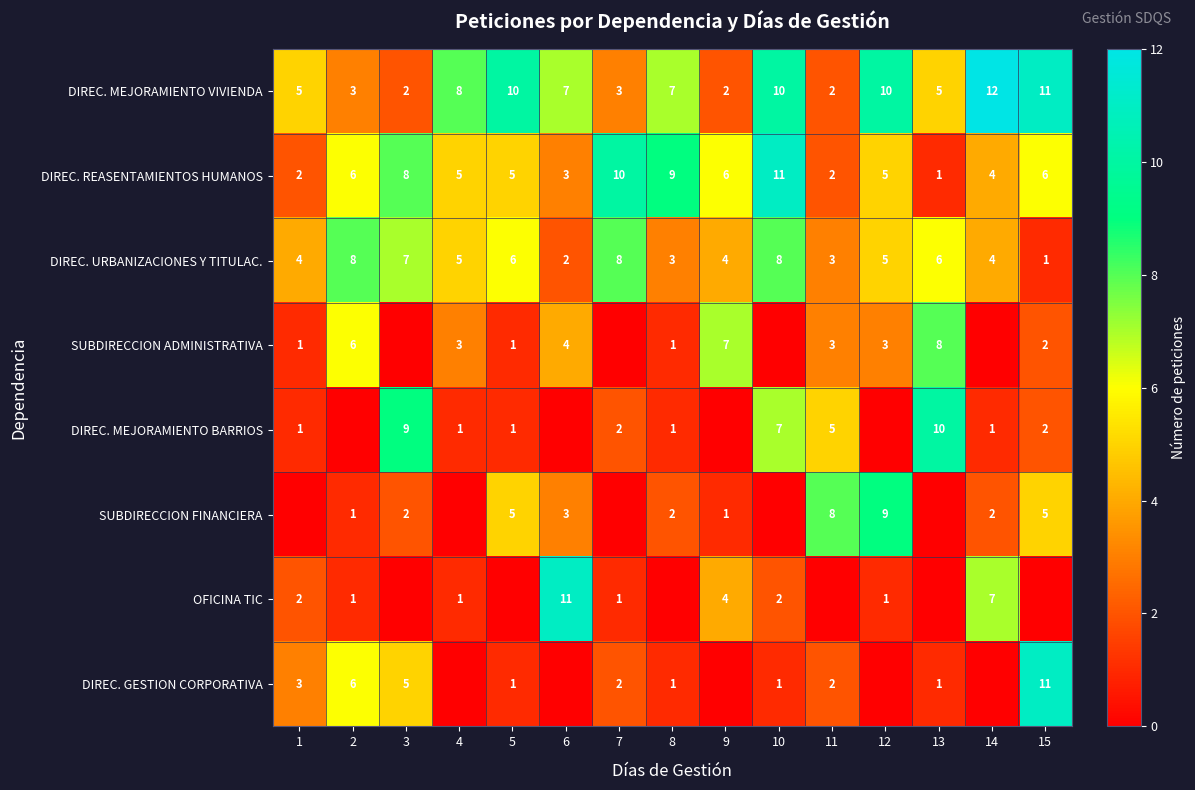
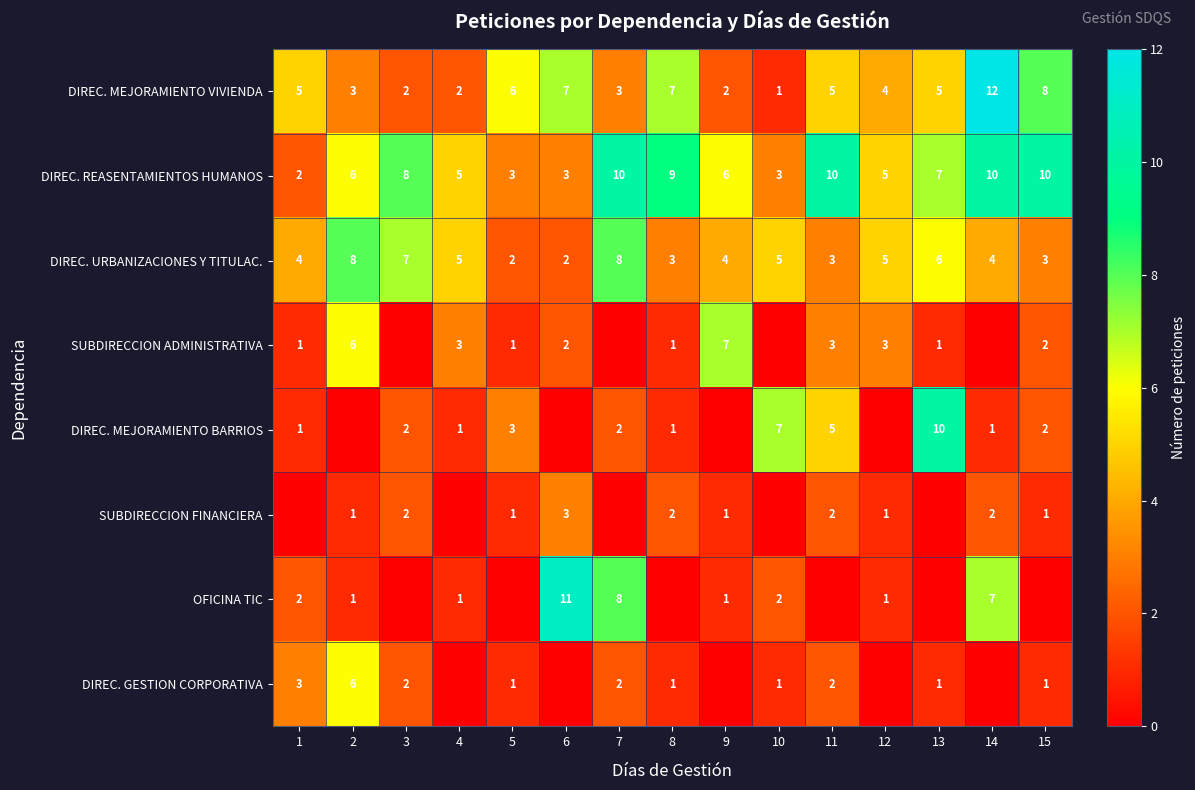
  {
    "DIREC. MEJORAMIENTO VIVIENDA": {
      "1": 5,
      "2": 3,
      "3": 2,
-     "4": 8,
-     "5": 10,
+     "4": 2,
+     "5": 6,
      "6": 7,
      "7": 3,
      "8": 7,
      "9": 2,
-     "10": 10,
-     "11": 2,
-     "12": 10,
+     "10": 1,
+     "11": 5,
+     "12": 4,
      "13": 5,
      "14": 12,
-     "15": 11
+     "15": 8
    },
    "DIREC. REASENTAMIENTOS HUMANOS": {
      "1": 2,
      "2": 6,
      "3": 8,
      "4": 5,
-     "5": 5,
+     "5": 3,
      "6": 3,
      "7": 10,
      "8": 9,
      "9": 6,
-     "10": 11,
-     "11": 2,
+     "10": 3,
+     "11": 10,
      "12": 5,
-     "13": 1,
-     "14": 4,
-     "15": 6
+     "13": 7,
+     "14": 10,
+     "15": 10
    },
    "DIREC. URBANIZACIONES Y TITULAC.": {
      "1": 4,
      "2": 8,
      "3": 7,
      "4": 5,
-     "5": 6,
+     "5": 2,
      "6": 2,
      "7": 8,
      "8": 3,
      "9": 4,
-     "10": 8,
+     "10": 5,
      "11": 3,
      "12": 5,
      "13": 6,
      "14": 4,
-     "15": 1
+     "15": 3
    },
    "SUBDIRECCION ADMINISTRATIVA": {
      "1": 1,
      "2": 6,
      "4": 3,
      "5": 1,
-     "6": 4,
+     "6": 2,
      "8": 1,
      "9": 7,
      "11": 3,
      "12": 3,
-     "13": 8,
+     "13": 1,
      "15": 2
    },
    "DIREC. MEJORAMIENTO BARRIOS": {
      "1": 1,
-     "3": 9,
+     "3": 2,
      "4": 1,
-     "5": 1,
+     "5": 3,
      "7": 2,
      "8": 1,
      "10": 7,
      "11": 5,
      "13": 10,
      "14": 1,
      "15": 2
    },
    "SUBDIRECCION FINANCIERA": {
      "2": 1,
      "3": 2,
-     "5": 5,
+     "5": 1,
      "6": 3,
      "8": 2,
      "9": 1,
-     "11": 8,
-     "12": 9,
+     "11": 2,
+     "12": 1,
      "14": 2,
-     "15": 5
+     "15": 1
    },
    "OFICINA TIC": {
      "1": 2,
      "2": 1,
      "4": 1,
      "6": 11,
-     "7": 1,
-     "9": 4,
+     "7": 8,
+     "9": 1,
      "10": 2,
      "12": 1,
      "14": 7
    },
    "DIREC. GESTION CORPORATIVA": {
      "1": 3,
      "2": 6,
-     "3": 5,
+     "3": 2,
      "5": 1,
      "7": 2,
      "8": 1,
      "10": 1,
      "11": 2,
      "13": 1,
-     "15": 11
+     "15": 1
    }
  }
